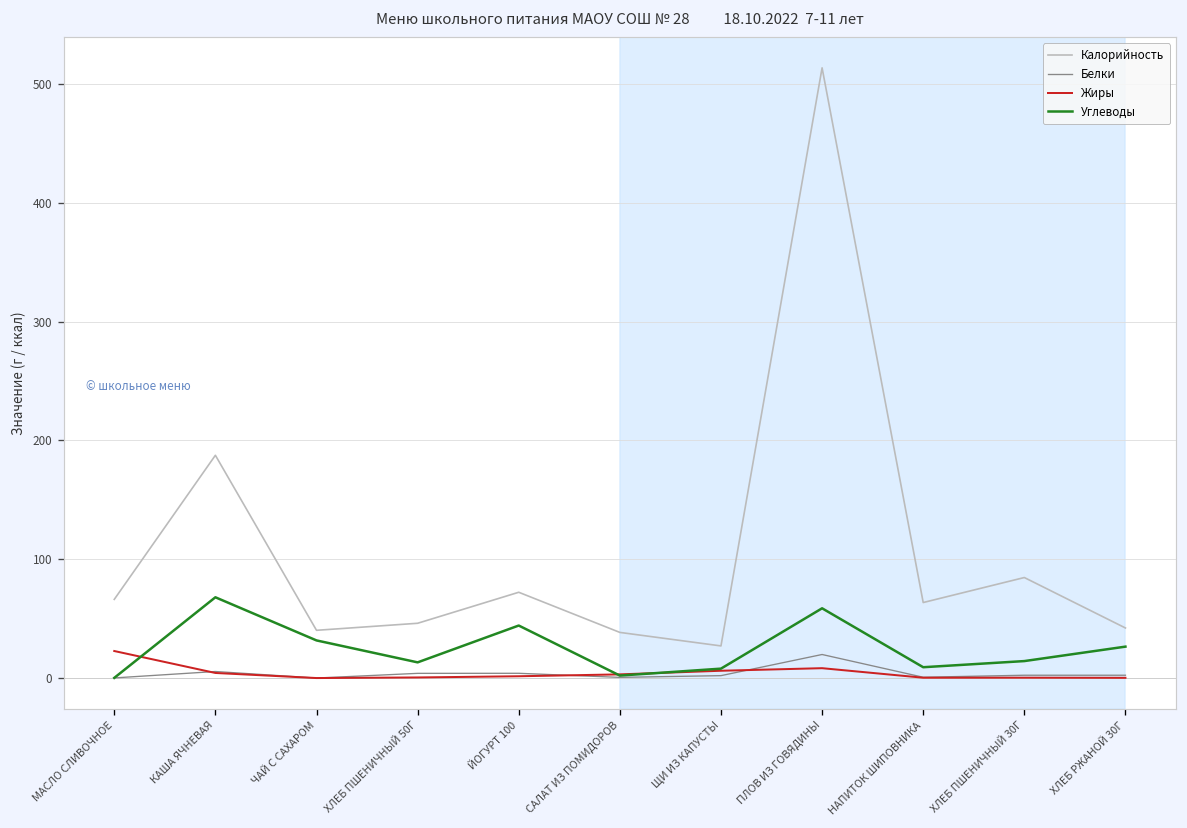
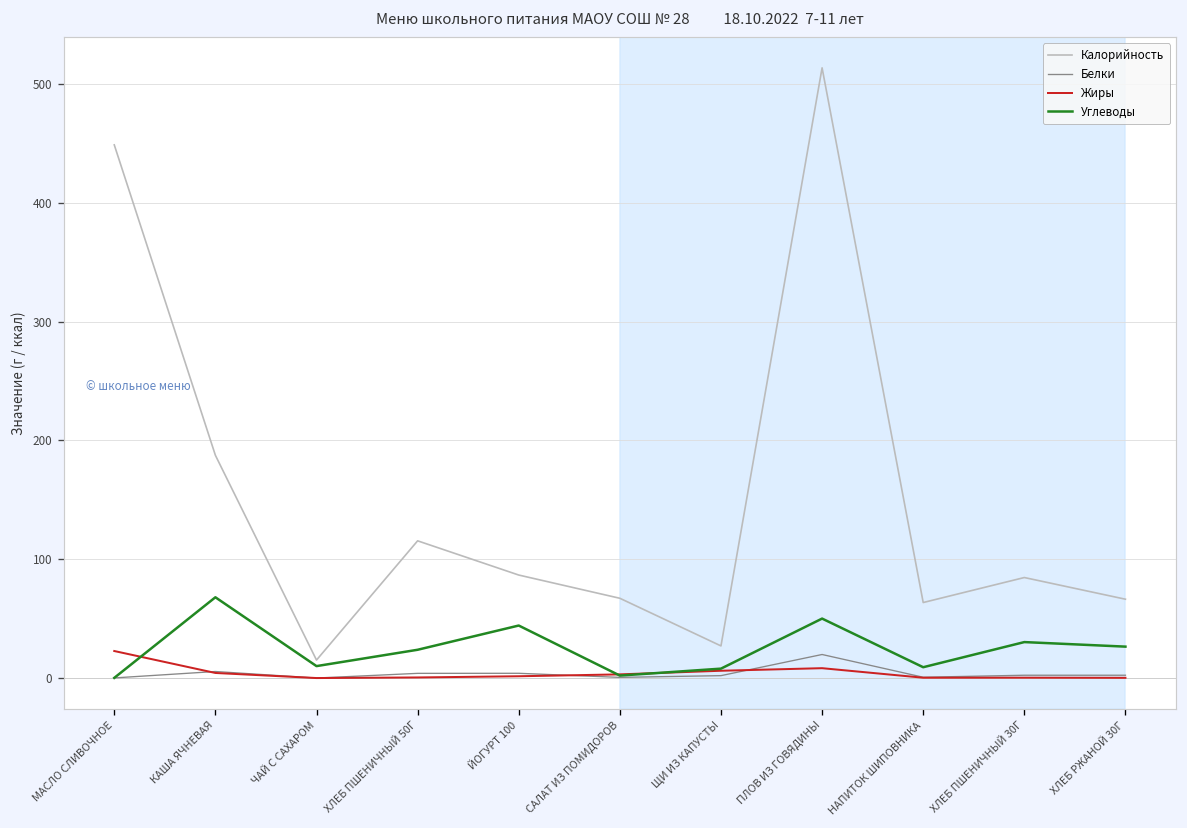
  {
    "Калорийность": {
-     "МАСЛО СЛИВОЧНОЕ": 70,
+     "МАСЛО СЛИВОЧНОЕ": 450,
      "КАША ЯЧНЕВАЯ": 190,
-     "ЧАЙ С САХАРОМ": 40,
-     "ХЛЕБ ПШЕНИЧНЫЙ 50Г": 50,
-     "ЙОГУРТ 100": 70,
-     "САЛАТ ИЗ ПОМИДОРОВ": 40,
+     "ЧАЙ С САХАРОМ": 20,
+     "ХЛЕБ ПШЕНИЧНЫЙ 50Г": 120,
+     "ЙОГУРТ 100": 90,
+     "САЛАТ ИЗ ПОМИДОРОВ": 70,
      "ЩИ ИЗ КАПУСТЫ": 30,
      "ПЛОВ ИЗ ГОВЯДИНЫ": 510,
      "НАПИТОК ШИПОВНИКА": 60,
      "ХЛЕБ ПШЕНИЧНЫЙ 30Г": 80,
-     "ХЛЕБ РЖАНОЙ 30Г": 40
+     "ХЛЕБ РЖАНОЙ 30Г": 70
    },
    "Белки": {
      "ХЛЕБ ПШЕНИЧНЫЙ 50Г": 0,
      "ЩИ ИЗ КАПУСТЫ": 0,
      "ПЛОВ ИЗ ГОВЯДИНЫ": 20
    },
    "Жиры": {
      "МАСЛО СЛИВОЧНОЕ": 20,
      "ХЛЕБ ПШЕНИЧНЫЙ 50Г": 0,
      "ПЛОВ ИЗ ГОВЯДИНЫ": 10
    },
    "Углеводы": {
      "КАША ЯЧНЕВАЯ": 70,
-     "ЧАЙ С САХАРОМ": 30,
-     "ХЛЕБ ПШЕНИЧНЫЙ 50Г": 10,
+     "ЧАЙ С САХАРОМ": 10,
+     "ХЛЕБ ПШЕНИЧНЫЙ 50Г": 20,
      "ЙОГУРТ 100": 40,
-     "ПЛОВ ИЗ ГОВЯДИНЫ": 60,
+     "ПЛОВ ИЗ ГОВЯДИНЫ": 50,
      "НАПИТОК ШИПОВНИКА": 10,
-     "ХЛЕБ ПШЕНИЧНЫЙ 30Г": 10,
+     "ХЛЕБ ПШЕНИЧНЫЙ 30Г": 30,
      "ХЛЕБ РЖАНОЙ 30Г": 30
    }
  }
